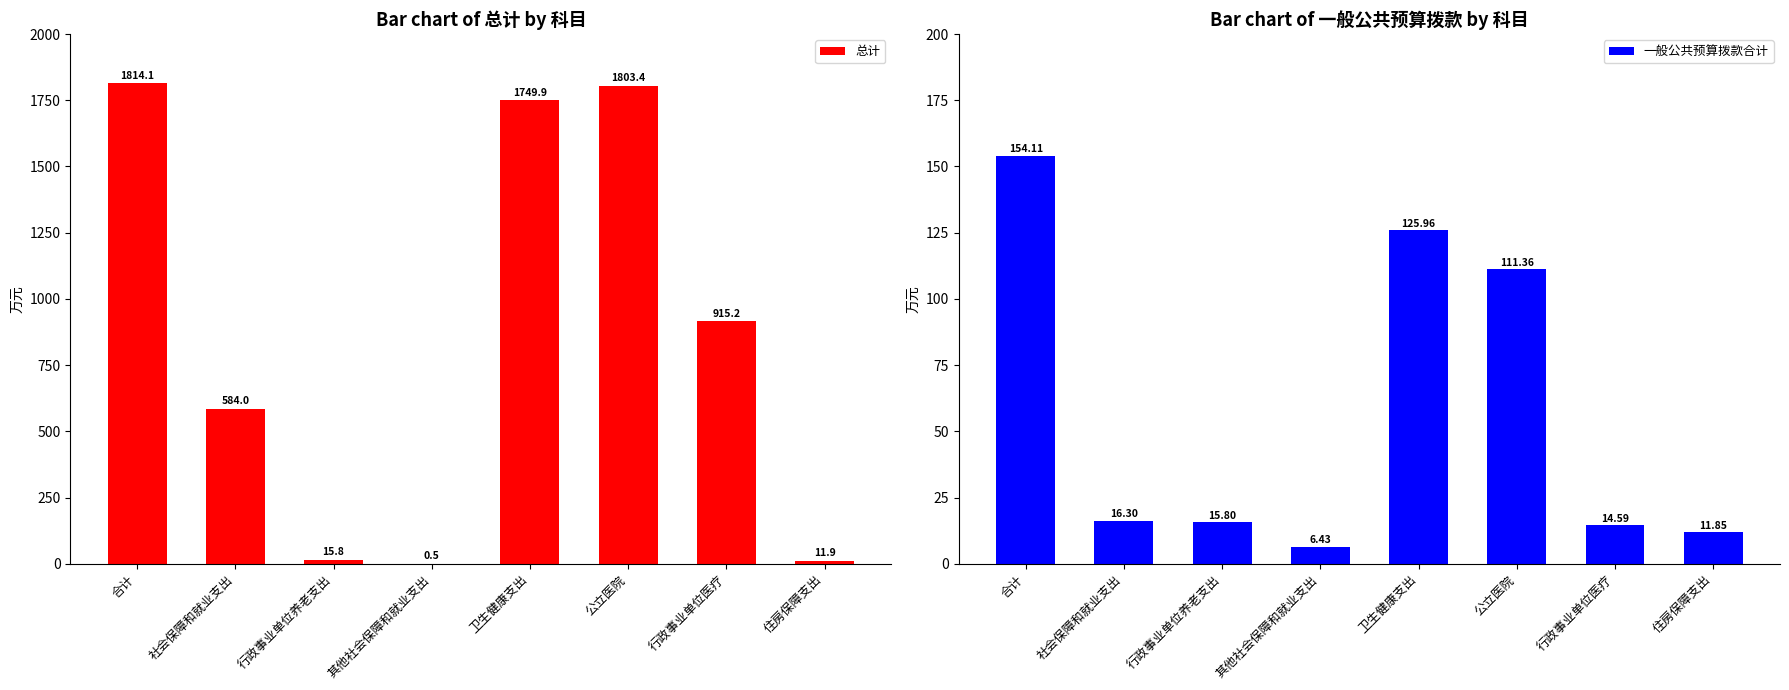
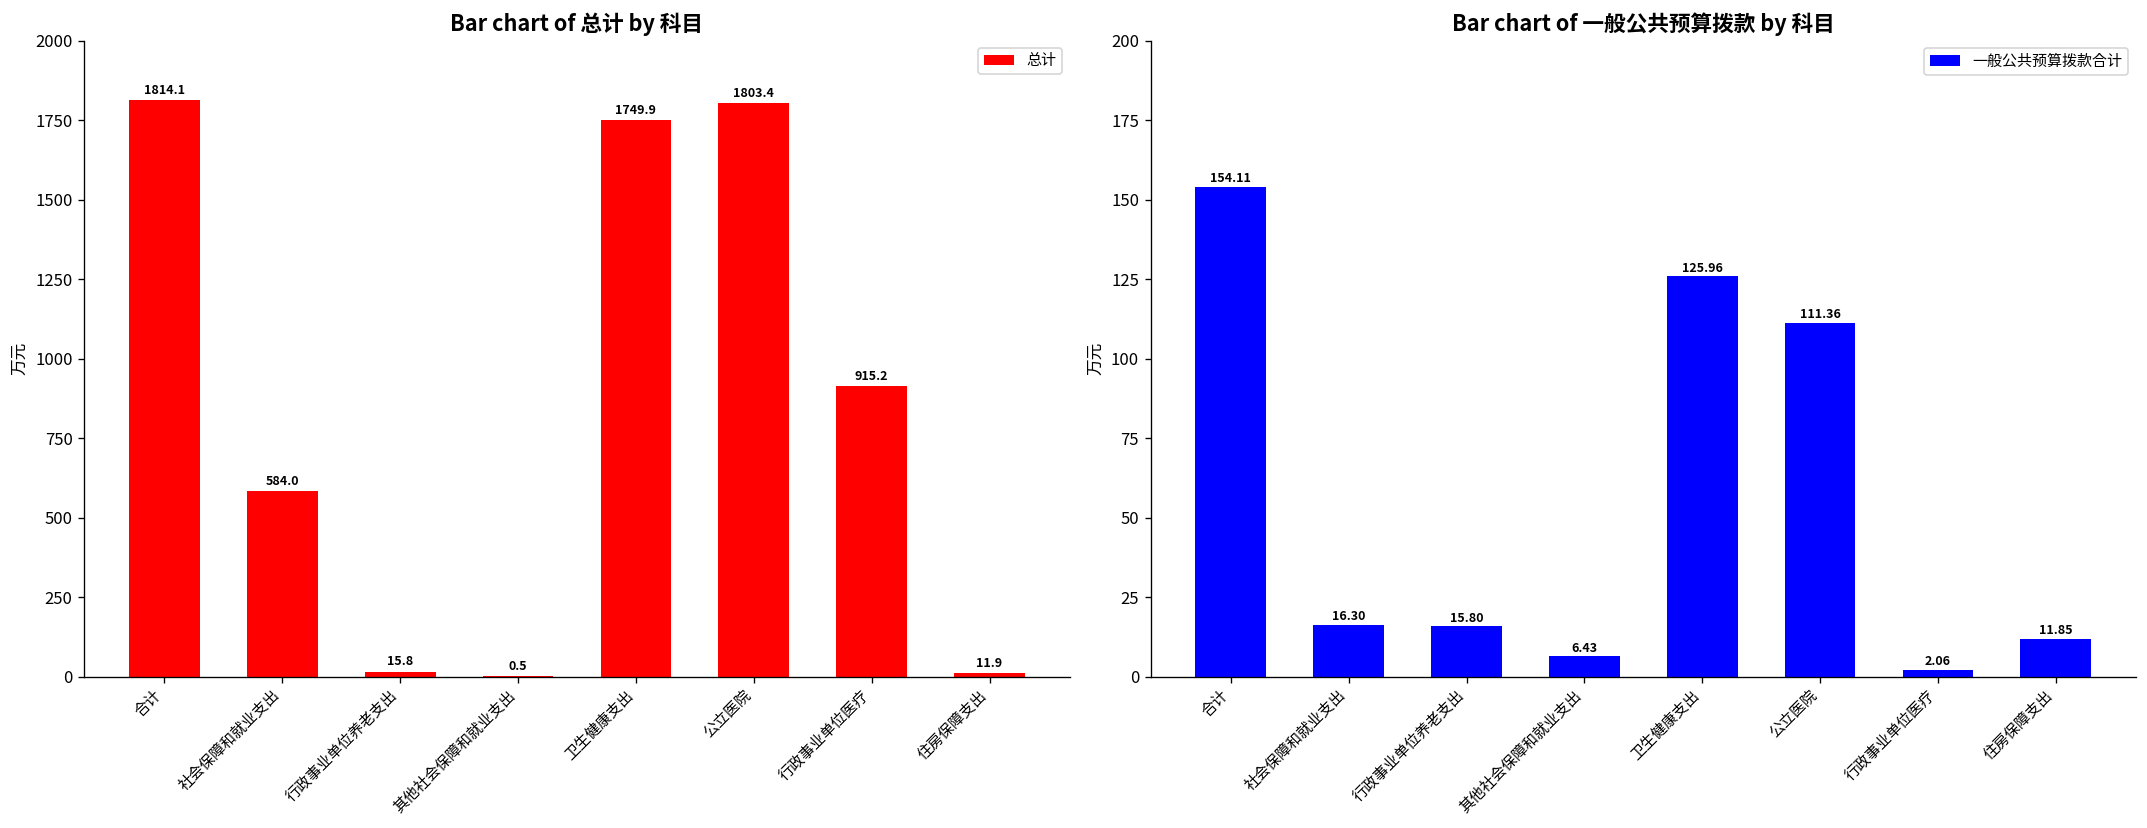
  {
    "Bar chart of 总计 by 科目": {
      "合计": 1814.1,
      "社会保障和就业支出": 584.0,
      "行政事业单位养老支出": 15.8,
      "其他社会保障和就业支出": 0.5,
      "卫生健康支出": 1749.9,
      "公立医院": 1803.4,
      "行政事业单位医疗": 915.2,
      "住房保障支出": 11.9
    },
    "Bar chart of 一般公共预算拨款 by 科目": {
      "合计": 154.11,
      "社会保障和就业支出": 16.30,
      "行政事业单位养老支出": 15.80,
      "其他社会保障和就业支出": 6.43,
      "卫生健康支出": 125.96,
      "公立医院": 111.36,
-     "行政事业单位医疗": 14.59,
+     "行政事业单位医疗": 2.06,
      "住房保障支出": 11.85
    }
  }
